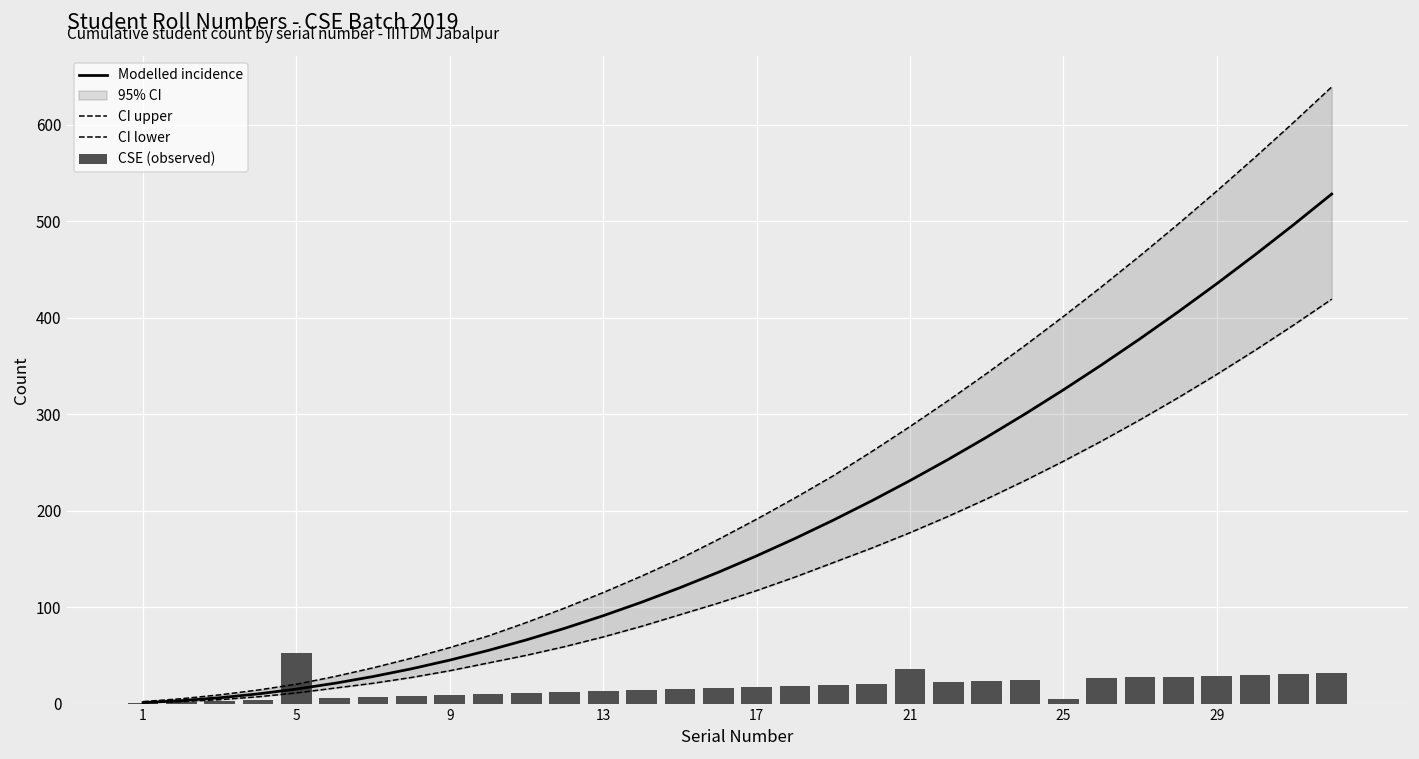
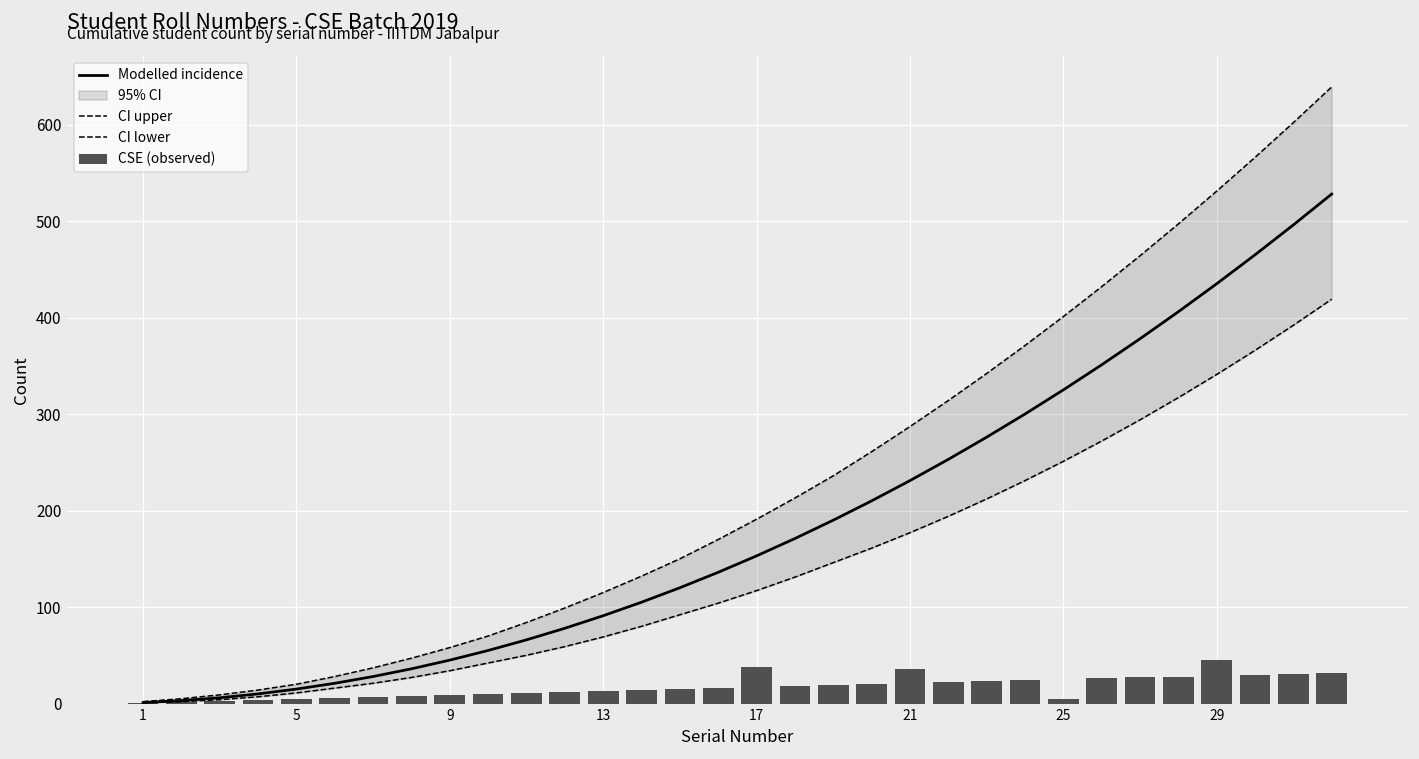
  {
    "CSE (observed)": {
-     "5": 50,
+     "5": 10,
      "9": 10,
      "13": 10,
-     "17": 20,
+     "17": 40,
      "21": 40,
      "25": 10,
-     "29": 30
+     "29": 50
    }
  }
